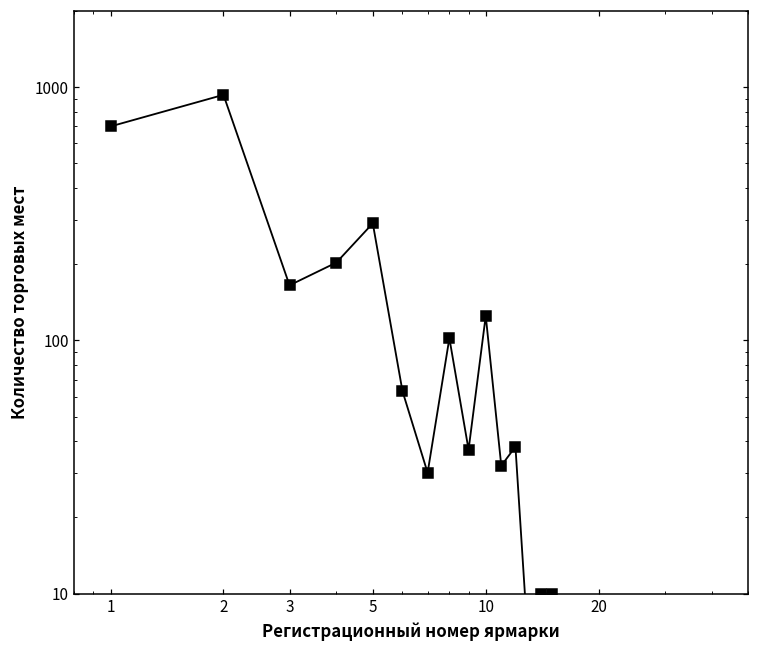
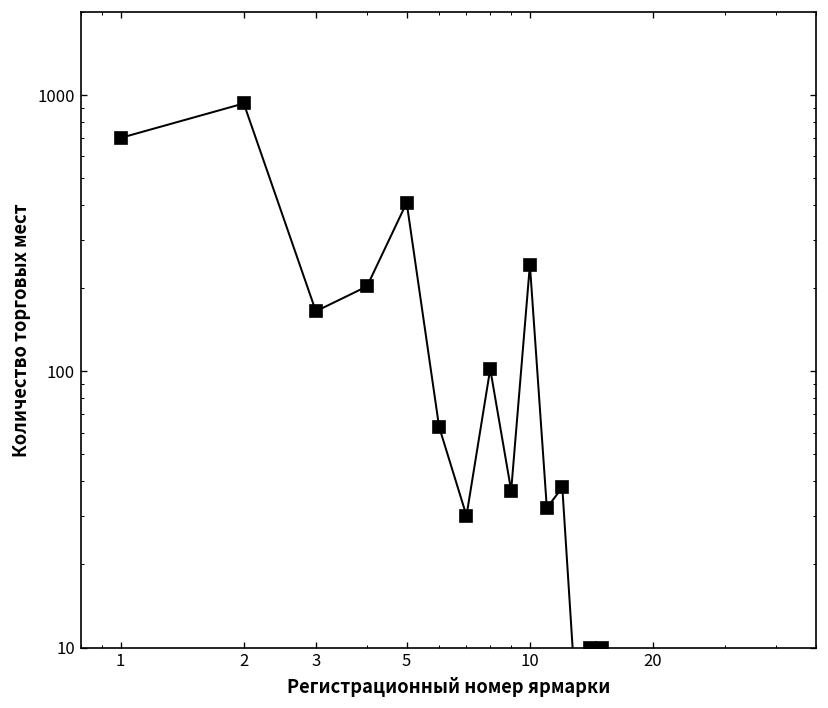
  {
    "1": 700,
    "2": 930,
    "3": 170,
-   "5": 290,
-   "10": 130
+   "5": 410,
+   "10": 240
  }
